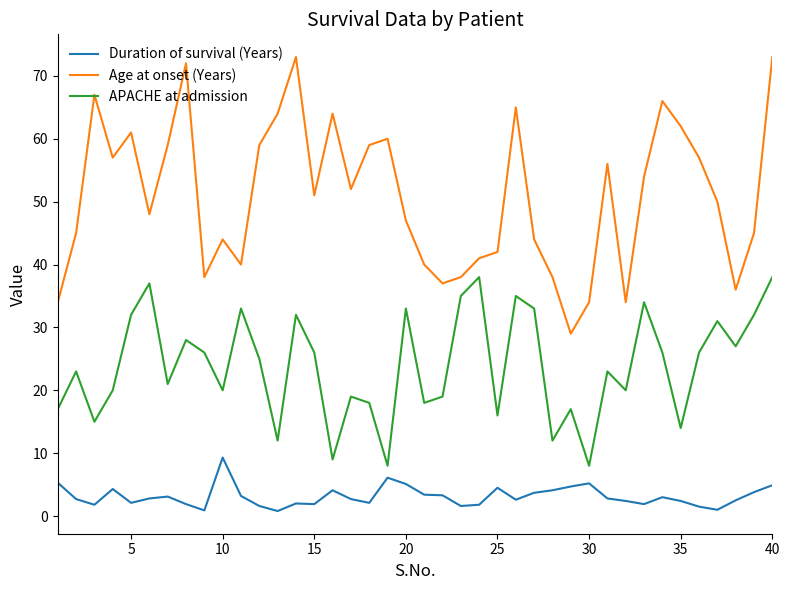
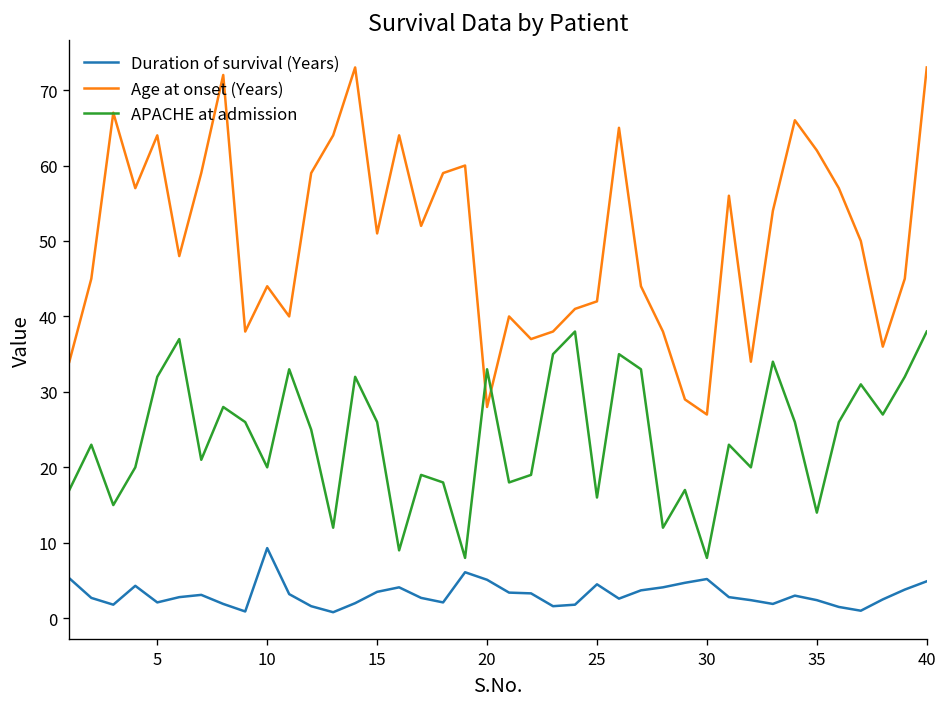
  {
    "Duration of survival (Years)": {
      "5": 2,
      "10": 9,
-     "15": 2,
+     "15": 4,
      "20": 5,
      "25": 5,
      "30": 5,
      "35": 2,
      "40": 5
    },
    "Age at onset (Years)": {
-     "5": 61,
+     "5": 64,
      "10": 44,
      "15": 51,
-     "20": 47,
+     "20": 28,
      "25": 42,
-     "30": 34,
+     "30": 27,
      "35": 62,
      "40": 73
    },
    "APACHE at admission": {
      "5": 32,
      "10": 20,
      "15": 26,
      "20": 33,
      "25": 16,
      "30": 8,
      "35": 14,
      "40": 38
    }
  }
